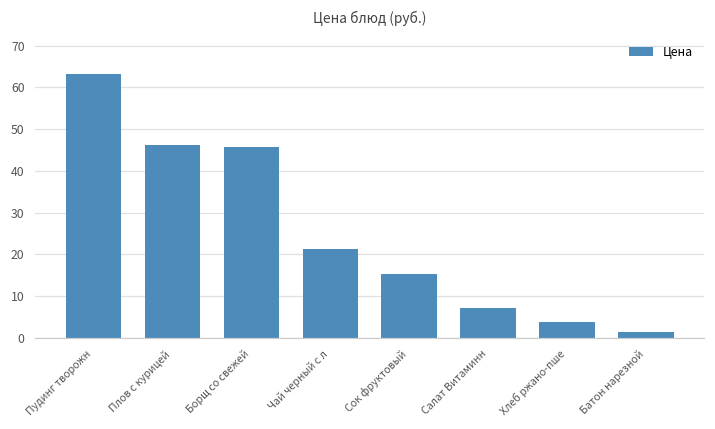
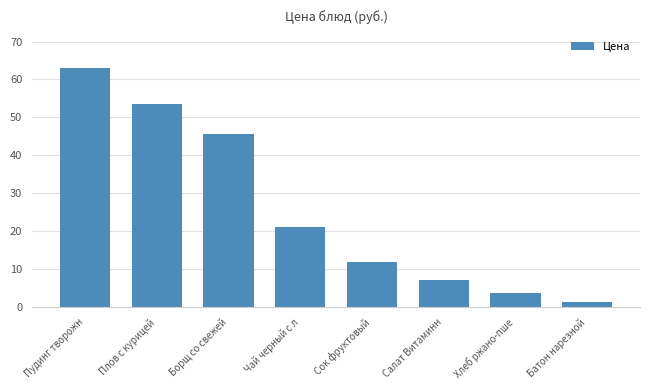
  {
    "Пудинг творожн": 63,
-   "Плов с курицей": 46,
+   "Плов с курицей": 54,
    "Борщ со свежей": 46,
    "Чай черный с л": 21,
-   "Сок фруктовый": 15,
+   "Сок фруктовый": 12,
    "Салат Витаминн": 7,
    "Хлеб ржано-пше": 4,
    "Батон нарезной": 1
  }
